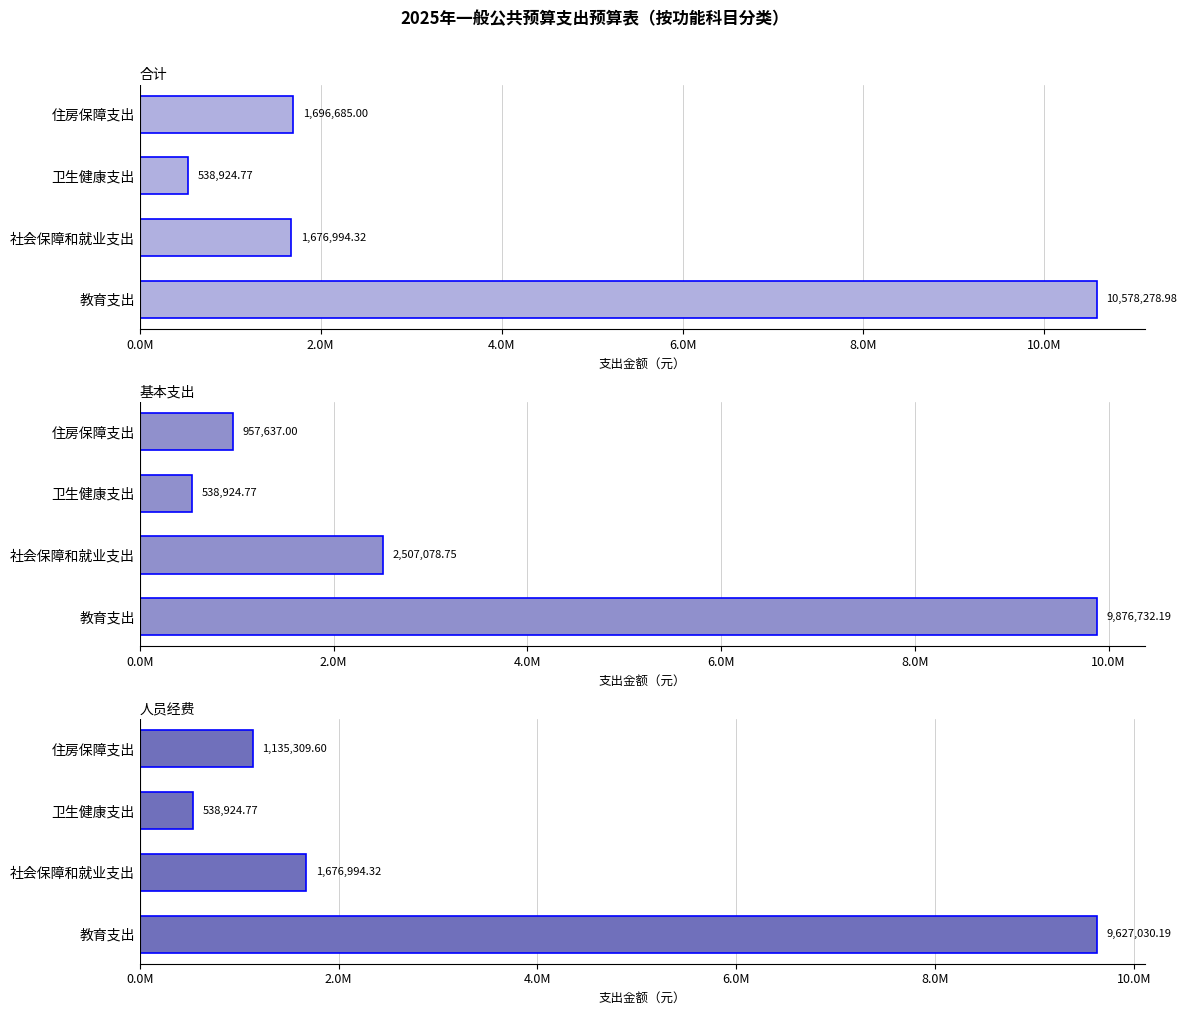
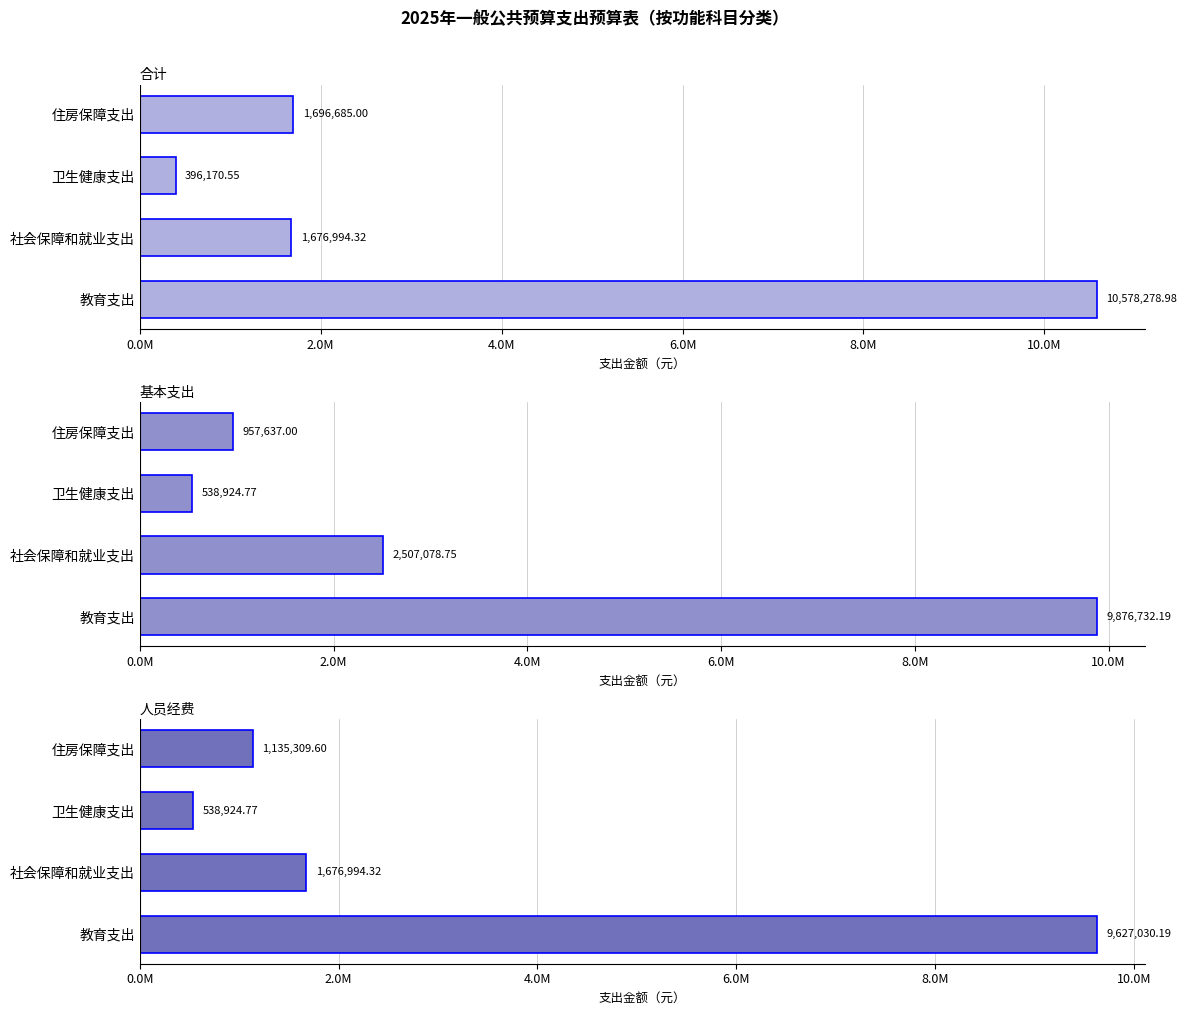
  {
    "合计": {
      "住房保障支出": "1,696,685.00",
-     "卫生健康支出": "538,924.77",
+     "卫生健康支出": "396,170.55",
      "社会保障和就业支出": "1,676,994.32",
      "教育支出": "10,578,278.98"
    },
    "基本支出": {
      "住房保障支出": "957,637.00",
      "卫生健康支出": "538,924.77",
      "社会保障和就业支出": "2,507,078.75",
      "教育支出": "9,876,732.19"
    },
    "人员经费": {
      "住房保障支出": "1,135,309.60",
      "卫生健康支出": "538,924.77",
      "社会保障和就业支出": "1,676,994.32",
      "教育支出": "9,627,030.19"
    }
  }
